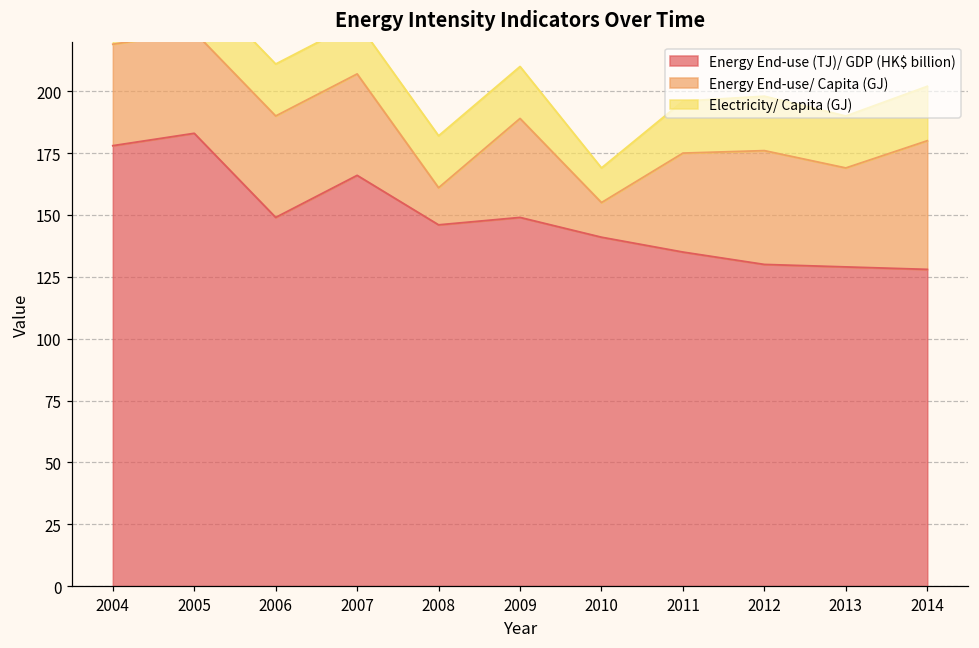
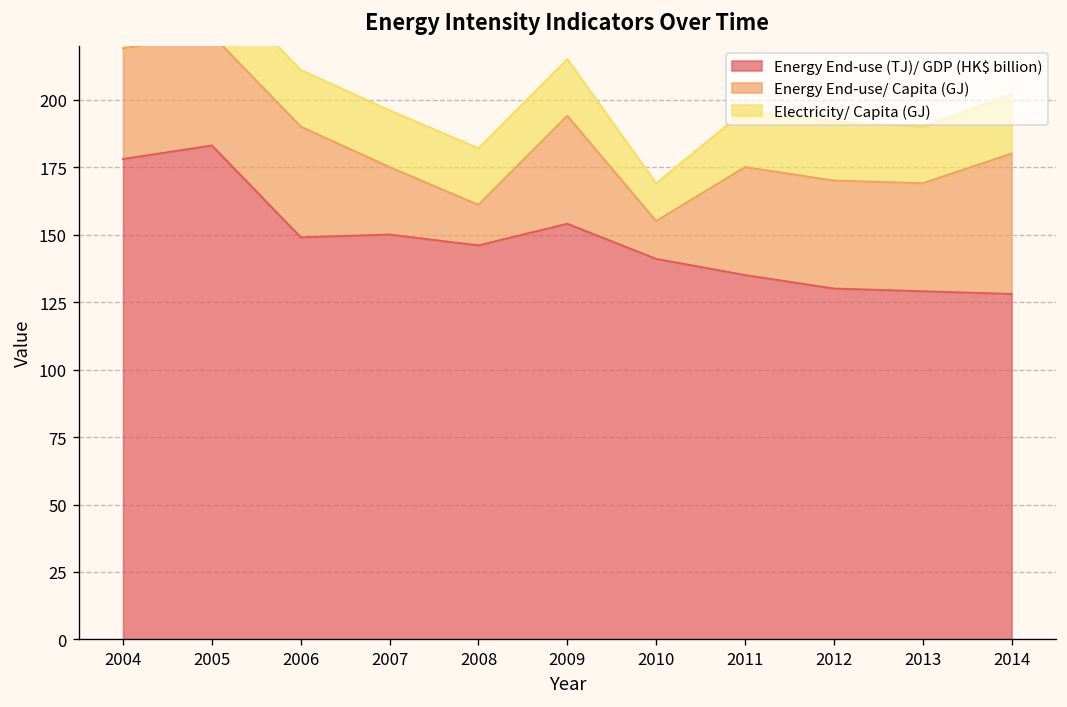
  {
    "Energy End-use (TJ)/ GDP (HK$ billion)": {
      "2004": 178,
      "2005": 183,
      "2006": 149,
-     "2007": 166,
+     "2007": 150,
      "2008": 146,
-     "2009": 149,
+     "2009": 154,
      "2010": 141,
      "2011": 135,
      "2012": 130,
      "2013": 129,
      "2014": 128
    },
    "Energy End-use/ Capita (GJ)": {
      "2004": 41,
      "2006": 41,
-     "2007": 41,
+     "2007": 25,
      "2008": 15,
      "2009": 40,
      "2010": 14,
      "2011": 40,
-     "2012": 46,
+     "2012": 40,
      "2013": 40,
      "2014": 52
    },
    "Electricity/ Capita (GJ)": {
      "2006": 21,
      "2008": 21,
      "2009": 21,
      "2010": 14
    }
  }
